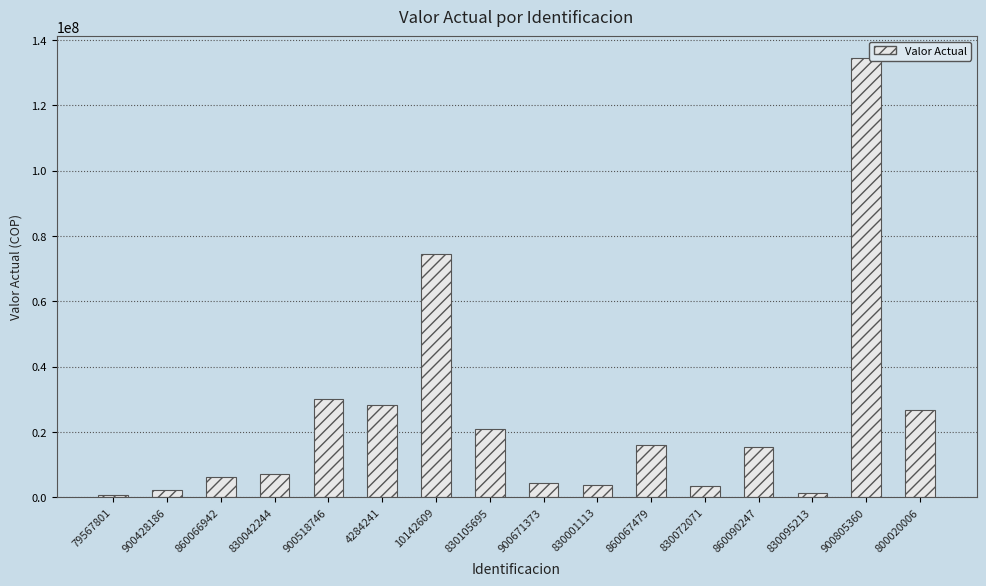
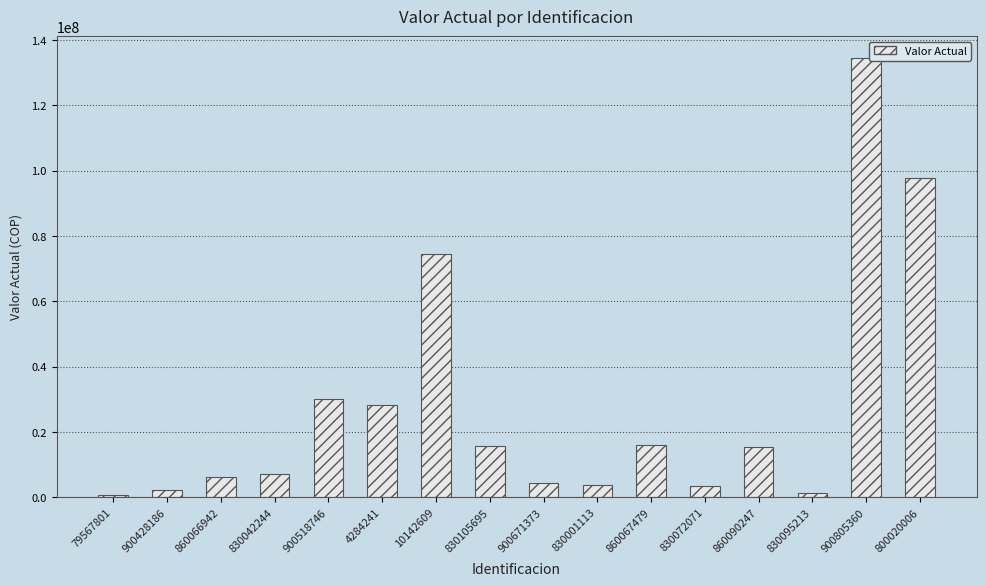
  {
    "79567801": 1000000,
    "900428186": 2000000,
    "860066942": 6000000,
    "830042244": 7000000,
    "900518746": 30000000,
    "4284241": 28000000,
    "10142609": 75000000,
-   "830105695": 21000000,
+   "830105695": 16000000,
    "900671373": 4000000,
    "830001113": 4000000,
    "860067479": 16000000,
    "830072071": 4000000,
    "860090247": 16000000,
    "830095213": 1000000,
    "900805360": 134000000,
-   "800020006": 27000000
+   "800020006": 98000000
  }
